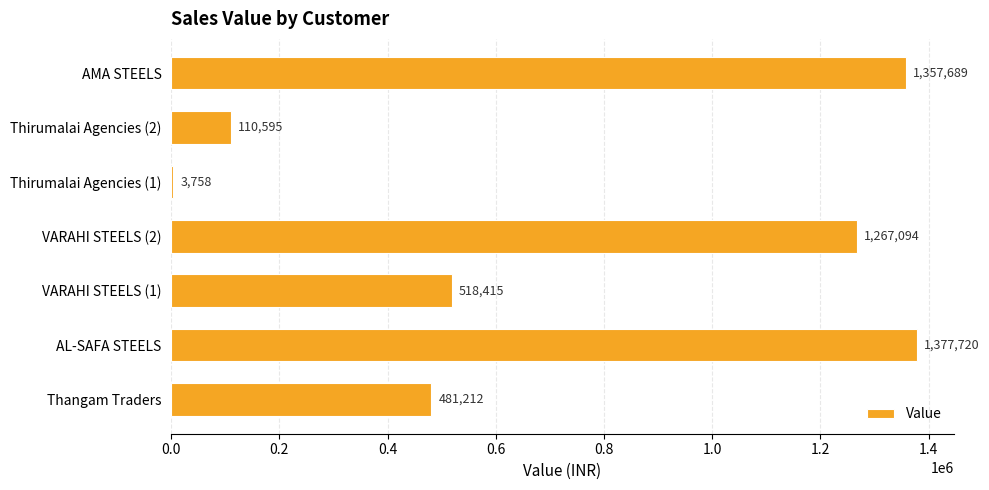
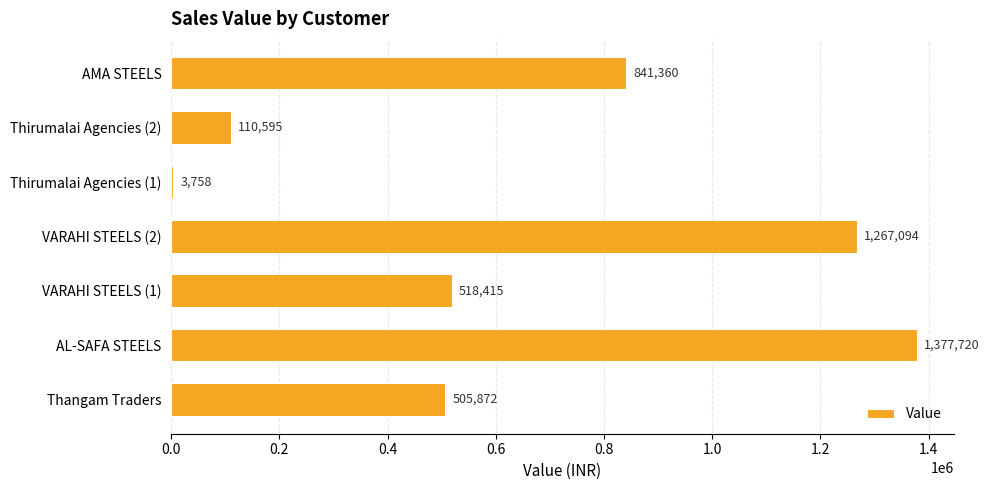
  {
-   "AMA STEELS": "1,357,689",
+   "AMA STEELS": "841,360",
    "Thirumalai Agencies (2)": "110,595",
    "Thirumalai Agencies (1)": "3,758",
    "VARAHI STEELS (2)": "1,267,094",
    "VARAHI STEELS (1)": "518,415",
    "AL-SAFA STEELS": "1,377,720",
-   "Thangam Traders": "481,212"
+   "Thangam Traders": "505,872"
  }
